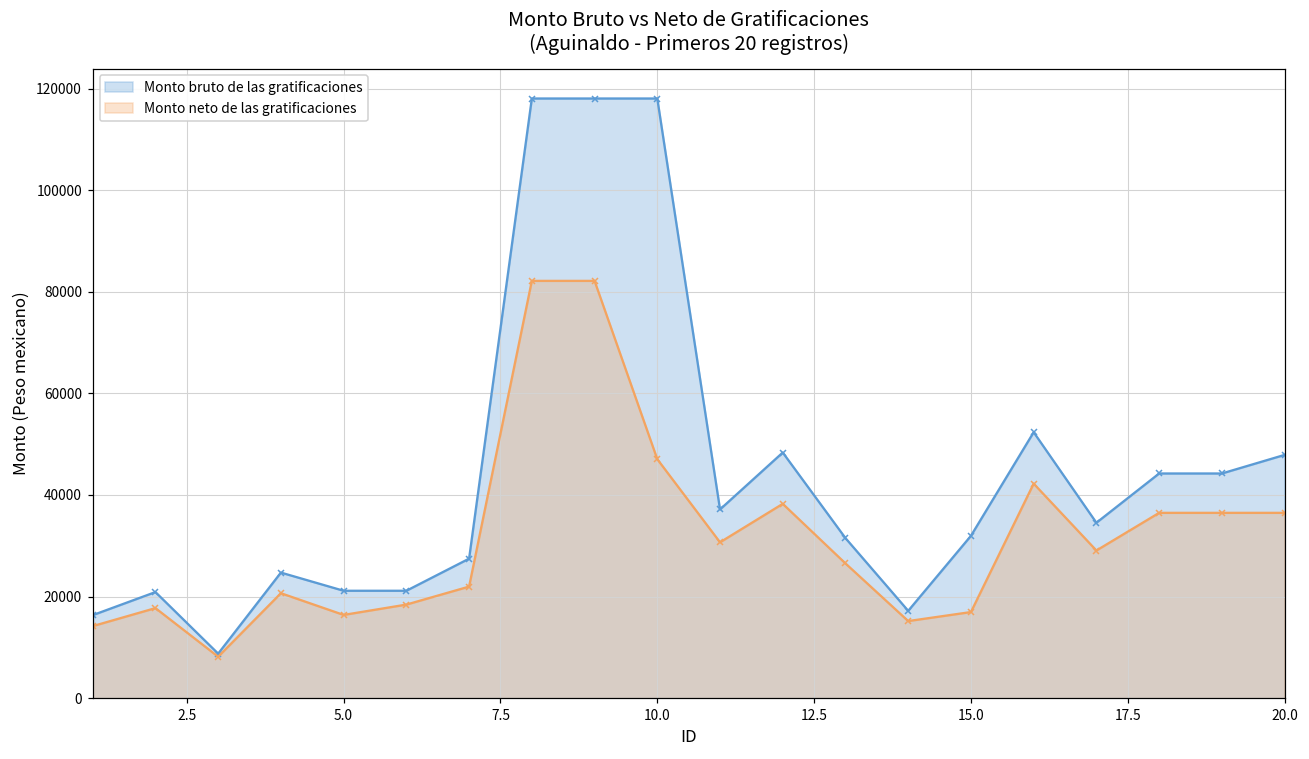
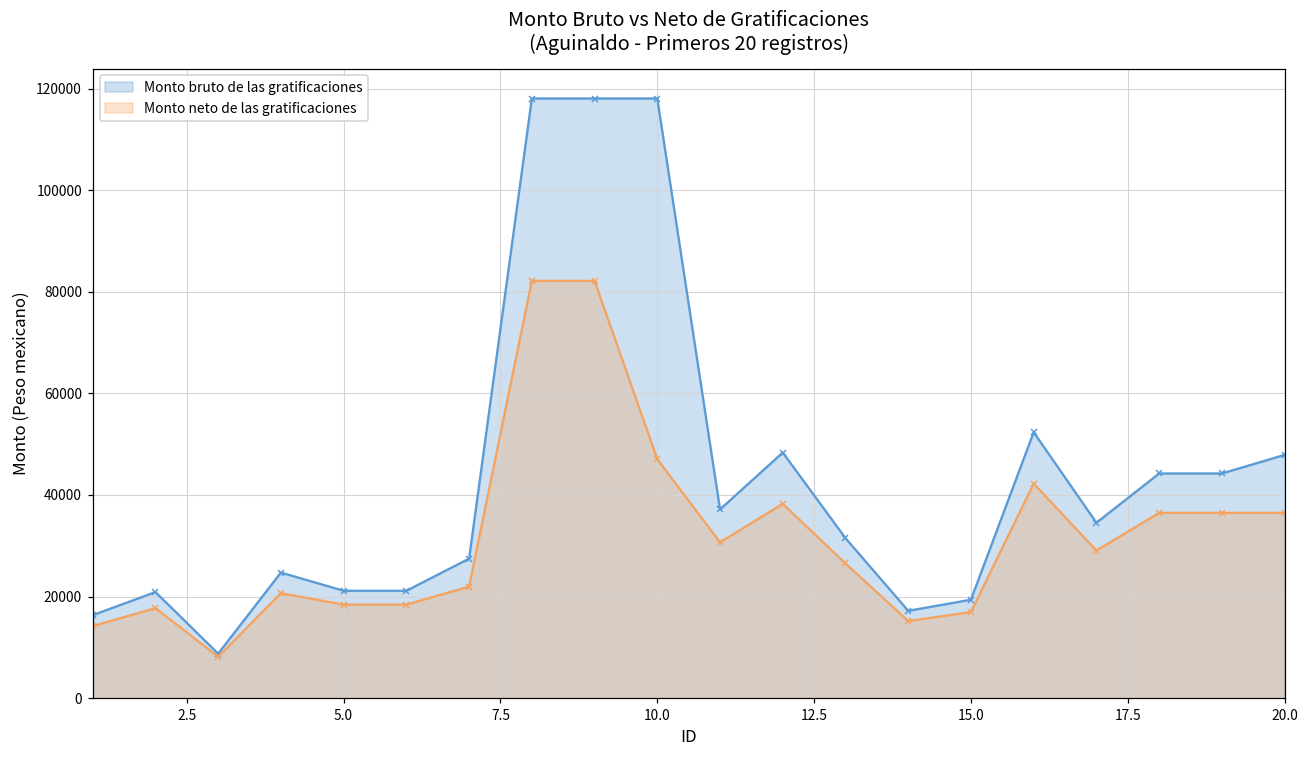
  {
    "Monto bruto de las gratificaciones": {
      "5.0": 21000,
      "10.0": 118000,
-     "15.0": 32000,
+     "15.0": 19000,
      "20.0": 48000
    },
    "Monto neto de las gratificaciones": {
-     "5.0": 16000,
+     "5.0": 18000,
      "10.0": 47000,
      "15.0": 17000,
      "20.0": 36000
    }
  }
